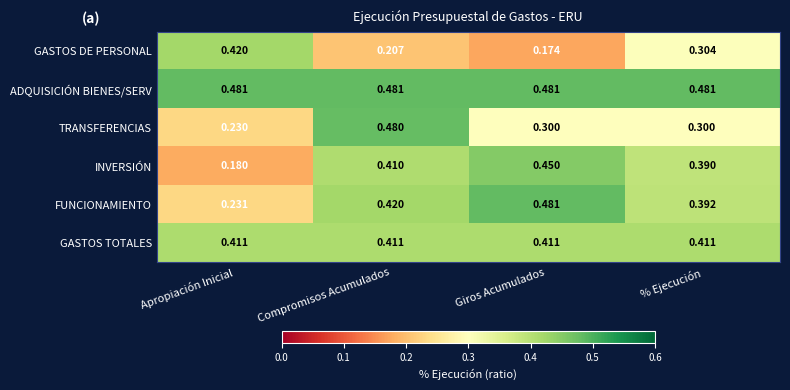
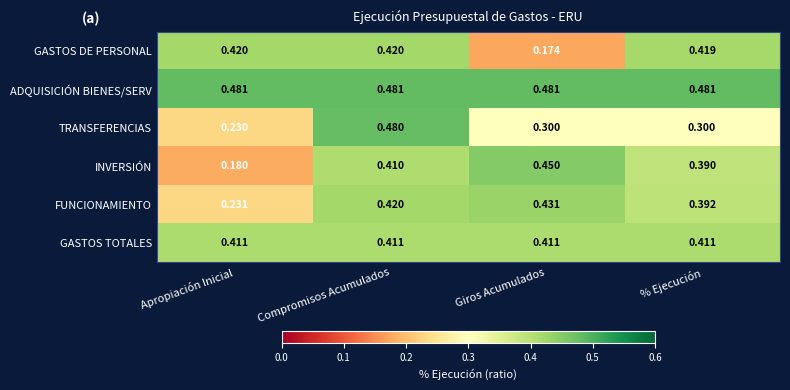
  {
    "GASTOS DE PERSONAL": {
      "Apropiación Inicial": 0.420,
-     "Compromisos Acumulados": 0.207,
+     "Compromisos Acumulados": 0.420,
      "Giros Acumulados": 0.174,
-     "% Ejecución": 0.304
+     "% Ejecución": 0.419
    },
    "ADQUISICIÓN BIENES/SERV": {
      "Apropiación Inicial": 0.481,
      "Compromisos Acumulados": 0.481,
      "Giros Acumulados": 0.481,
      "% Ejecución": 0.481
    },
    "TRANSFERENCIAS": {
      "Apropiación Inicial": 0.230,
      "Compromisos Acumulados": 0.480,
      "Giros Acumulados": 0.300,
      "% Ejecución": 0.300
    },
    "INVERSIÓN": {
      "Apropiación Inicial": 0.180,
      "Compromisos Acumulados": 0.410,
      "Giros Acumulados": 0.450,
      "% Ejecución": 0.390
    },
    "FUNCIONAMIENTO": {
      "Apropiación Inicial": 0.231,
      "Compromisos Acumulados": 0.420,
-     "Giros Acumulados": 0.481,
+     "Giros Acumulados": 0.431,
      "% Ejecución": 0.392
    },
    "GASTOS TOTALES": {
      "Apropiación Inicial": 0.411,
      "Compromisos Acumulados": 0.411,
      "Giros Acumulados": 0.411,
      "% Ejecución": 0.411
    }
  }
